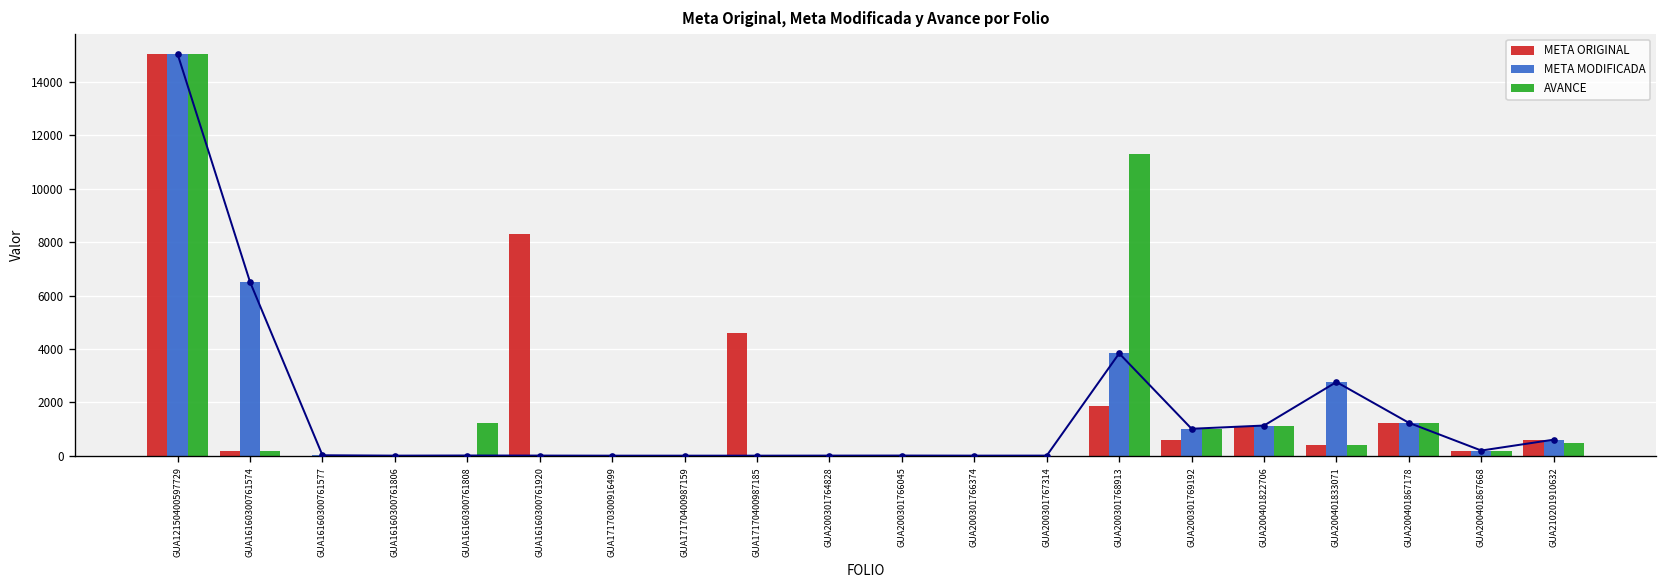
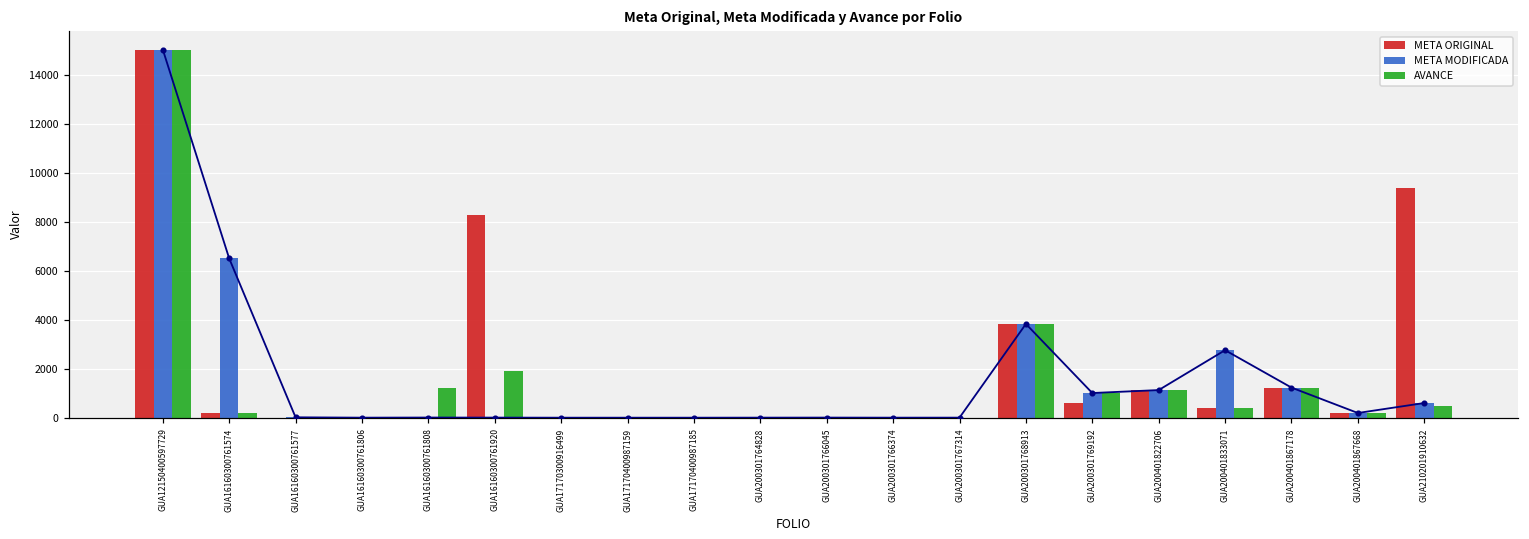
  {
    "META ORIGINAL": {
      "GUA12150400597729": 15000,
      "GUA16160300761574": 200,
      "GUA16160300761920": 8300,
      "GUA17170300916499": 0,
      "GUA17170400987159": 0,
-     "GUA17170400987185": 4600,
-     "GUA200301768913": 1900,
+     "GUA17170400987185": 0,
+     "GUA200301768913": 3800,
      "GUA200301769192": 600,
      "GUA200401822706": 1100,
      "GUA200401833071": 400,
      "GUA200401867178": 1200,
      "GUA200401867668": 200,
-     "GUA210201910632": 600
+     "GUA210201910632": 9400
    },
    "META MODIFICADA": {
      "GUA12150400597729": 15000,
      "GUA16160300761574": 6500,
      "GUA16160300761577": 0,
      "GUA16160300761806": 0,
      "GUA16160300761808": 0,
      "GUA16160300761920": 0,
      "GUA17170300916499": 0,
      "GUA17170400987159": 0,
      "GUA17170400987185": 0,
      "GUA200301764828": 0,
      "GUA200301766045": 0,
      "GUA200301766374": 0,
      "GUA200301767314": 0,
      "GUA200301768913": 3800,
      "GUA200301769192": 1000,
      "GUA200401822706": 1100,
      "GUA200401833071": 2800,
      "GUA200401867178": 1200,
      "GUA200401867668": 200,
      "GUA210201910632": 600
    },
    "AVANCE": {
      "GUA12150400597729": 15000,
      "GUA16160300761574": 200,
      "GUA16160300761806": 0,
      "GUA16160300761808": 1200,
-     "GUA16160300761920": 0,
+     "GUA16160300761920": 1900,
      "GUA17170300916499": 0,
      "GUA17170400987159": 0,
      "GUA17170400987185": 0,
-     "GUA200301768913": 11300,
+     "GUA200301768913": 3800,
      "GUA200301769192": 1000,
      "GUA200401822706": 1100,
      "GUA200401833071": 400,
      "GUA200401867178": 1200,
      "GUA200401867668": 200,
      "GUA210201910632": 500
    }
  }
